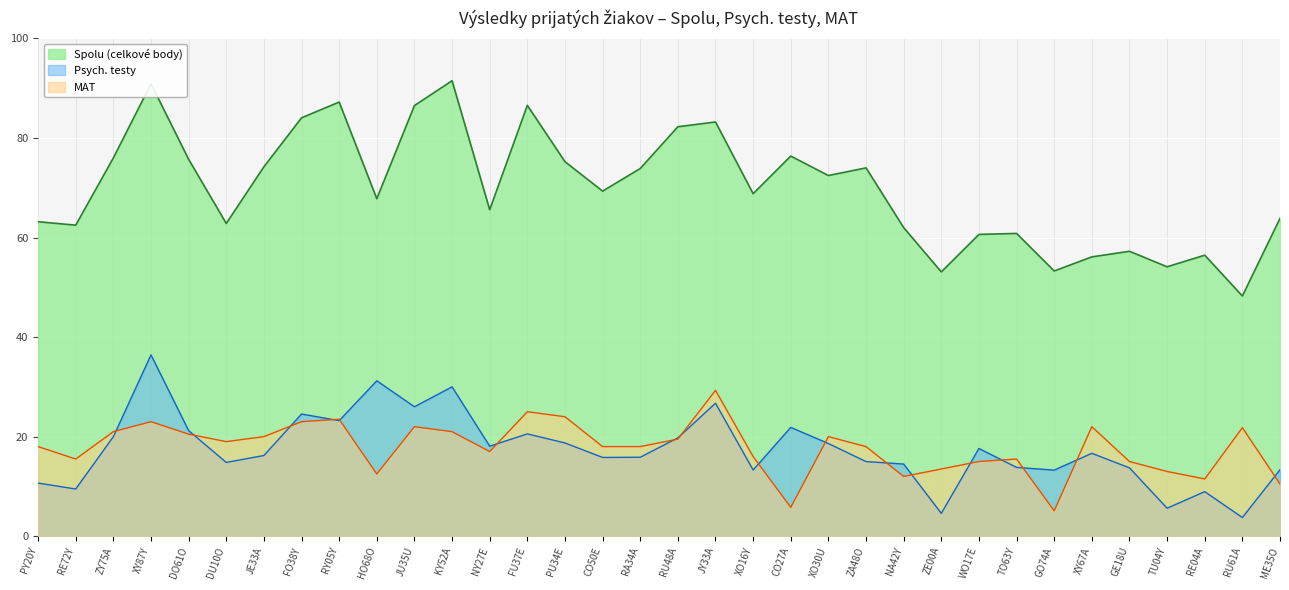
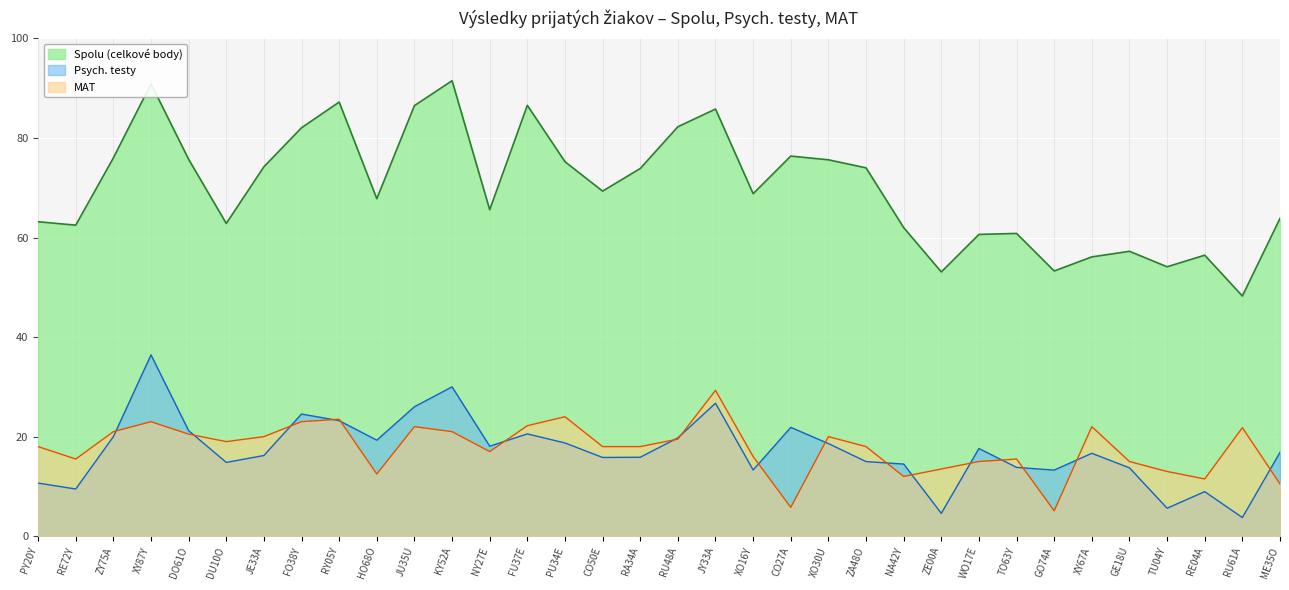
  {
    "Spolu (celkové body)": {
      "PY20Y": 63,
      "RE72Y": 62,
      "ZY75A": 76,
      "DO61O": 76,
      "DU10O": 63,
      "JE33A": 74,
-     "FO38Y": 84,
+     "FO38Y": 82,
      "RY05Y": 87,
      "HO68O": 68,
      "JU35U": 87,
      "KY52A": 92,
      "NY27E": 66,
      "FU37E": 87,
      "PU34E": 75,
      "CO50E": 69,
      "RA34A": 74,
      "RU48A": 82,
-     "JY33A": 83,
+     "JY33A": 86,
      "XO16Y": 69,
      "CO27A": 76,
-     "XO30U": 72,
+     "XO30U": 76,
      "ZA48O": 74,
      "NA42Y": 62,
      "ZE00A": 53,
      "WO17E": 61,
      "TO63Y": 61,
      "GO74A": 53,
      "XY67A": 56,
      "GE18U": 57,
      "TU04Y": 54,
      "RE04A": 56,
      "RU61A": 48,
      "ME35O": 64
    },
    "Psych. testy": {
      "PY20Y": 11,
      "RE72Y": 9,
      "ZY75A": 20,
      "XY87Y": 36,
      "DO61O": 21,
      "DU10O": 15,
      "JE33A": 16,
      "FO38Y": 25,
-     "HO68O": 31,
+     "HO68O": 19,
      "JU35U": 26,
      "KY52A": 30,
      "NY27E": 18,
      "FU37E": 21,
      "PU34E": 19,
      "CO50E": 16,
      "RA34A": 16,
      "JY33A": 27,
      "XO16Y": 13,
      "CO27A": 22,
      "XO30U": 19,
      "ZA48O": 15,
      "NA42Y": 14,
      "ZE00A": 5,
      "WO17E": 18,
      "TO63Y": 14,
      "GO74A": 13,
      "XY67A": 17,
      "GE18U": 14,
      "TU04Y": 6,
      "RE04A": 9,
      "RU61A": 4,
-     "ME35O": 13
+     "ME35O": 17
    },
    "MAT": {
      "PY20Y": 18,
      "RE72Y": 16,
      "ZY75A": 21,
      "XY87Y": 23,
      "DO61O": 21,
      "DU10O": 19,
      "JE33A": 20,
      "FO38Y": 23,
      "HO68O": 13,
      "JU35U": 22,
      "KY52A": 21,
      "NY27E": 17,
-     "FU37E": 25,
+     "FU37E": 22,
      "PU34E": 24,
      "CO50E": 18,
      "RA34A": 18,
      "JY33A": 29,
      "XO16Y": 16,
      "CO27A": 6,
      "XO30U": 20,
      "ZA48O": 18,
      "NA42Y": 12,
      "ZE00A": 14,
      "WO17E": 15,
      "TO63Y": 16,
      "GO74A": 5,
      "XY67A": 22,
      "GE18U": 15,
      "TU04Y": 13,
      "RE04A": 12,
      "RU61A": 22,
      "ME35O": 11
    }
  }
